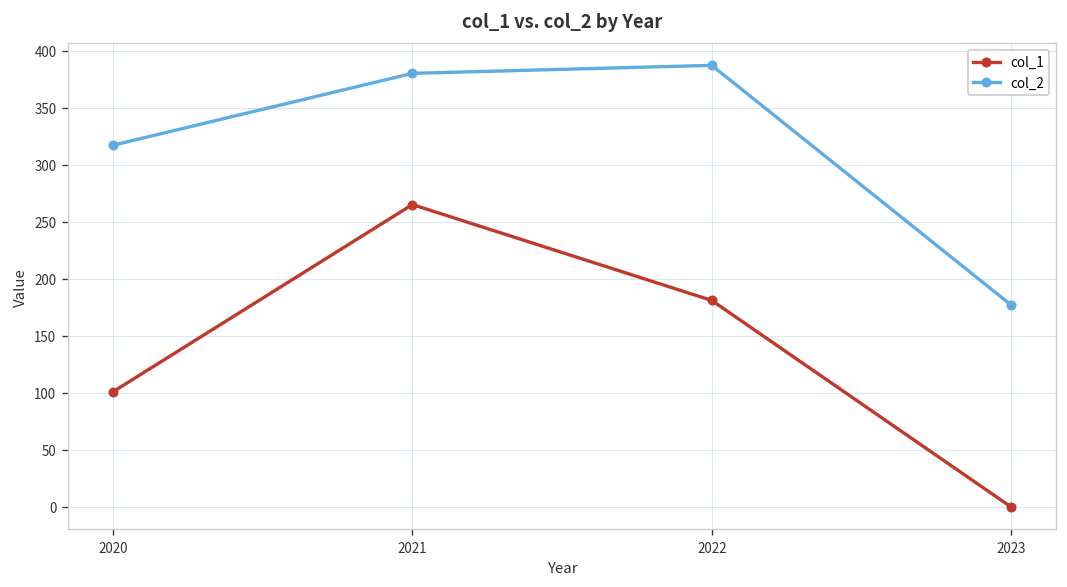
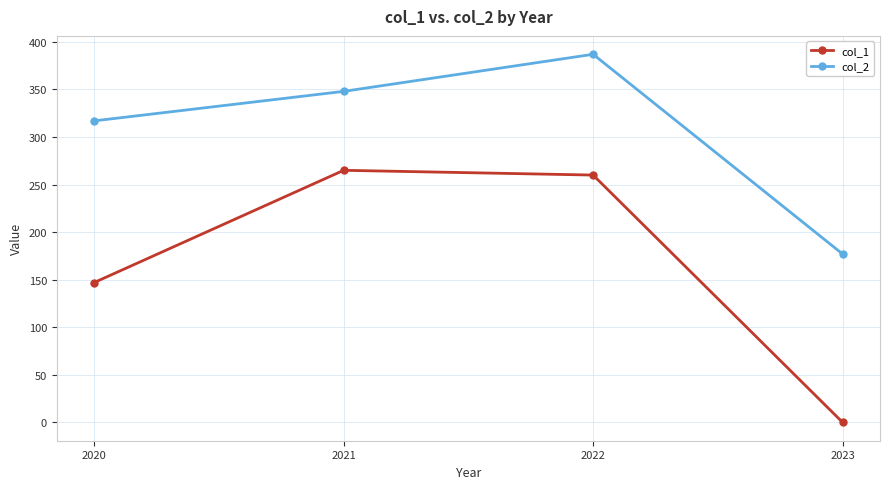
  {
    "col_1": {
-     "2020": 100,
+     "2020": 150,
      "2021": 270,
-     "2022": 180,
+     "2022": 260,
      "2023": 0
    },
    "col_2": {
      "2020": 320,
-     "2021": 380,
+     "2021": 350,
      "2022": 390,
      "2023": 180
    }
  }
